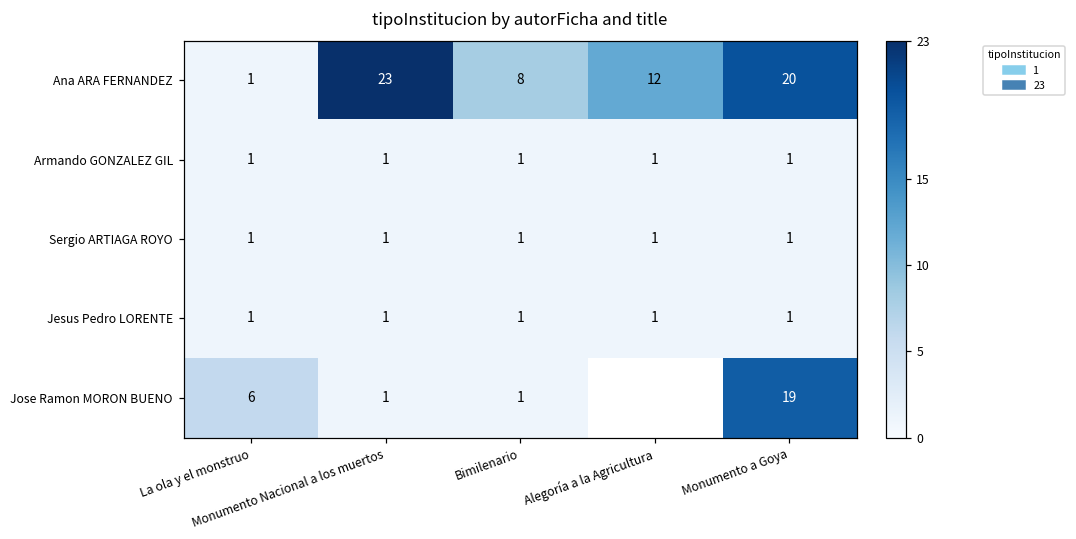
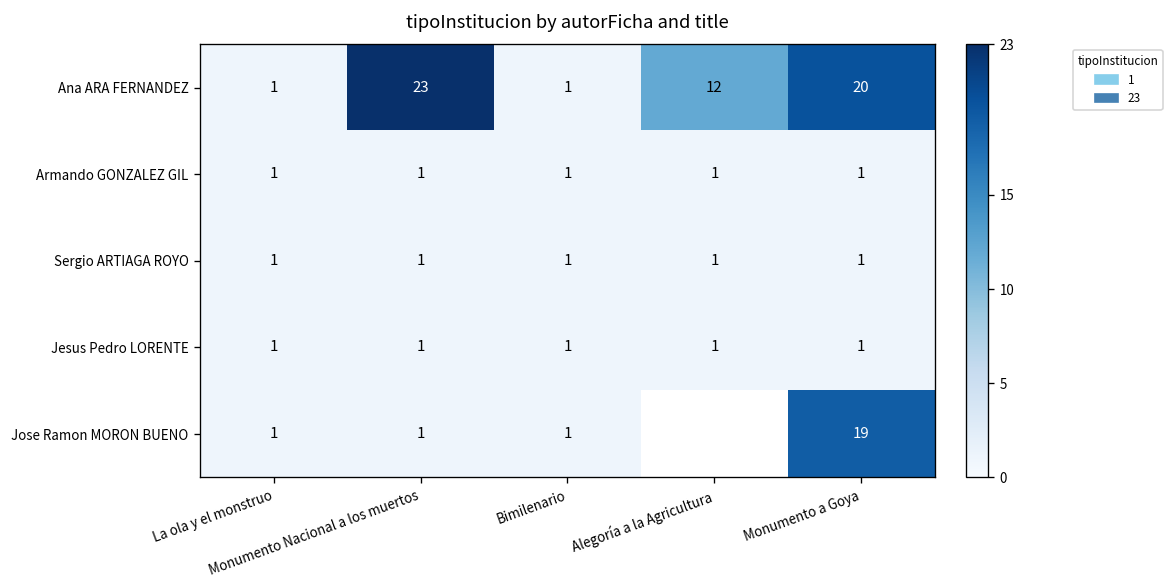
  {
    "Ana ARA FERNANDEZ": {
      "La ola y el monstruo": 1,
      "Monumento Nacional a los muertos": 23,
-     "Bimilenario": 8,
+     "Bimilenario": 1,
      "Alegoría a la Agricultura": 12,
      "Monumento a Goya": 20
    },
    "Armando GONZALEZ GIL": {
      "La ola y el monstruo": 1,
      "Monumento Nacional a los muertos": 1,
      "Bimilenario": 1,
      "Alegoría a la Agricultura": 1,
      "Monumento a Goya": 1
    },
    "Sergio ARTIAGA ROYO": {
      "La ola y el monstruo": 1,
      "Monumento Nacional a los muertos": 1,
      "Bimilenario": 1,
      "Alegoría a la Agricultura": 1,
      "Monumento a Goya": 1
    },
    "Jesus Pedro LORENTE": {
      "La ola y el monstruo": 1,
      "Monumento Nacional a los muertos": 1,
      "Bimilenario": 1,
      "Alegoría a la Agricultura": 1,
      "Monumento a Goya": 1
    },
    "Jose Ramon MORON BUENO": {
-     "La ola y el monstruo": 6,
+     "La ola y el monstruo": 1,
      "Monumento Nacional a los muertos": 1,
      "Bimilenario": 1,
      "Monumento a Goya": 19
    }
  }
